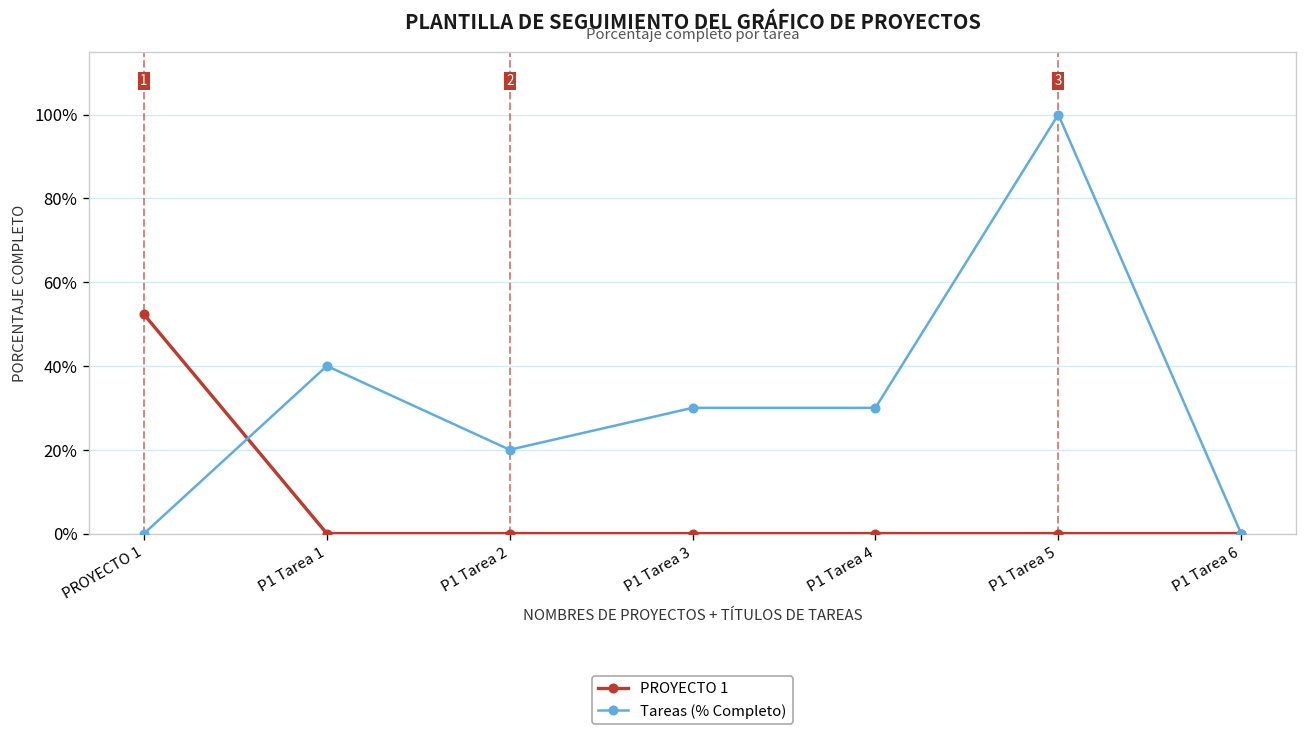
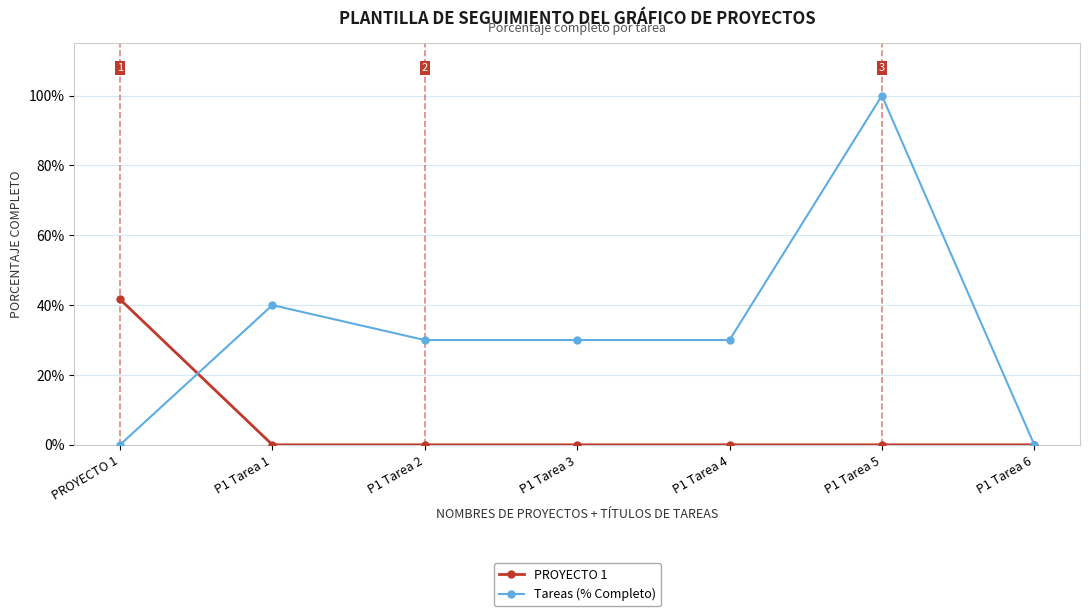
  {
    "PROYECTO 1": {
-     "PROYECTO 1": "52%",
+     "PROYECTO 1": "42%",
      "P1 Tarea 1": "0%",
      "P1 Tarea 2": "0%",
      "P1 Tarea 3": "0%",
      "P1 Tarea 4": "0%",
      "P1 Tarea 5": "0%"
    },
    "Tareas (% Completo)": {
      "PROYECTO 1": "0%",
      "P1 Tarea 1": "40%",
-     "P1 Tarea 2": "20%",
+     "P1 Tarea 2": "30%",
      "P1 Tarea 3": "30%",
      "P1 Tarea 4": "30%"
    }
  }
